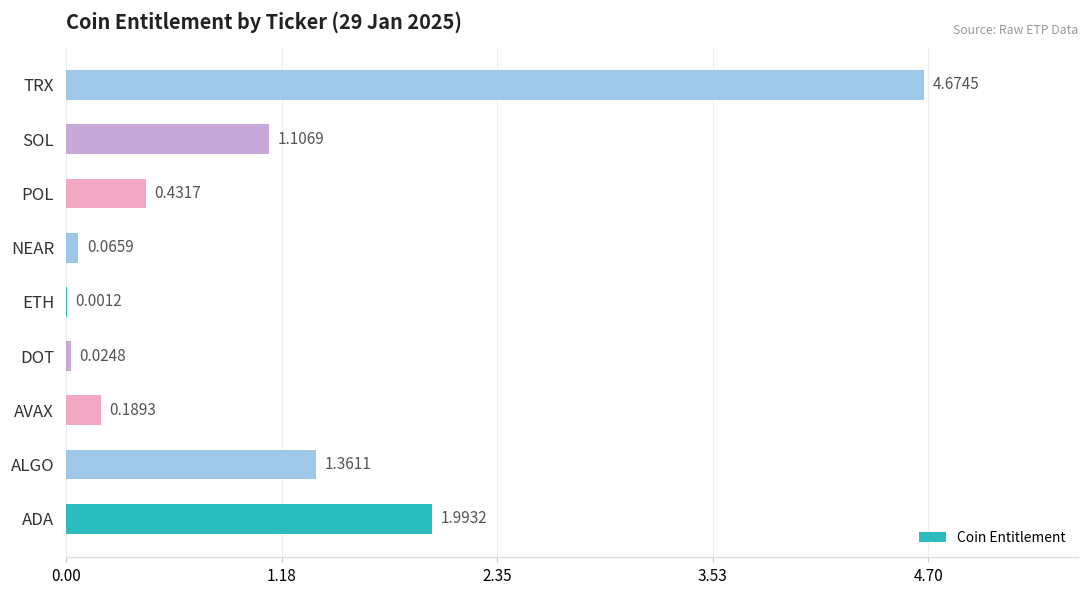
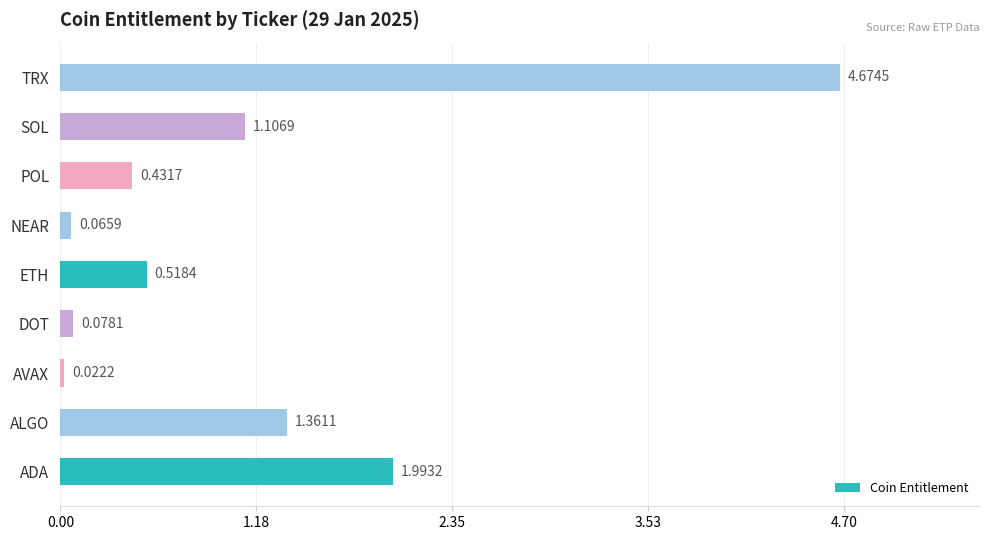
  {
    "TRX": 4.6745,
    "SOL": 1.1069,
    "POL": 0.4317,
    "NEAR": 0.0659,
-   "ETH": 0.0012,
-   "DOT": 0.0248,
-   "AVAX": 0.1893,
+   "ETH": 0.5184,
+   "DOT": 0.0781,
+   "AVAX": 0.0222,
    "ALGO": 1.3611,
    "ADA": 1.9932
  }
